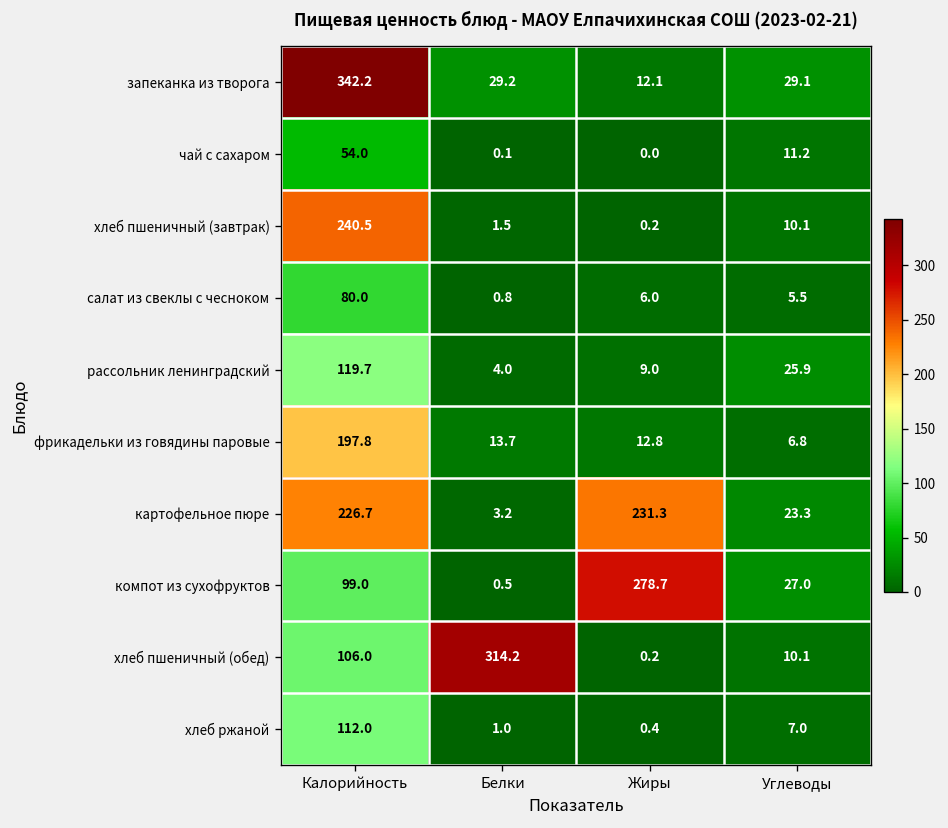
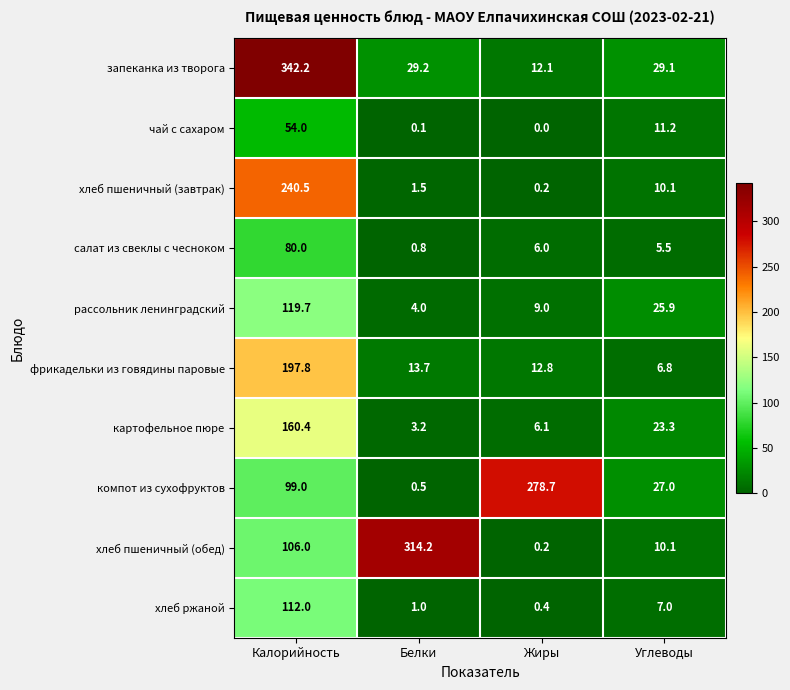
  {
    "запеканка из творога": {
      "Калорийность": 342.2,
      "Белки": 29.2,
      "Жиры": 12.1,
      "Углеводы": 29.1
    },
    "чай с сахаром": {
      "Калорийность": 54.0,
      "Белки": 0.1,
      "Жиры": 0.0,
      "Углеводы": 11.2
    },
    "хлеб пшеничный (завтрак)": {
      "Калорийность": 240.5,
      "Белки": 1.5,
      "Жиры": 0.2,
      "Углеводы": 10.1
    },
    "салат из свеклы с чесноком": {
      "Калорийность": 80.0,
      "Белки": 0.8,
      "Жиры": 6.0,
      "Углеводы": 5.5
    },
    "рассольник ленинградский": {
      "Калорийность": 119.7,
      "Белки": 4.0,
      "Жиры": 9.0,
      "Углеводы": 25.9
    },
    "фрикадельки из говядины паровые": {
      "Калорийность": 197.8,
      "Белки": 13.7,
      "Жиры": 12.8,
      "Углеводы": 6.8
    },
    "картофельное пюре": {
-     "Калорийность": 226.7,
+     "Калорийность": 160.4,
      "Белки": 3.2,
-     "Жиры": 231.3,
+     "Жиры": 6.1,
      "Углеводы": 23.3
    },
    "компот из сухофруктов": {
      "Калорийность": 99.0,
      "Белки": 0.5,
      "Жиры": 278.7,
      "Углеводы": 27.0
    },
    "хлеб пшеничный (обед)": {
      "Калорийность": 106.0,
      "Белки": 314.2,
      "Жиры": 0.2,
      "Углеводы": 10.1
    },
    "хлеб ржаной": {
      "Калорийность": 112.0,
      "Белки": 1.0,
      "Жиры": 0.4,
      "Углеводы": 7.0
    }
  }
